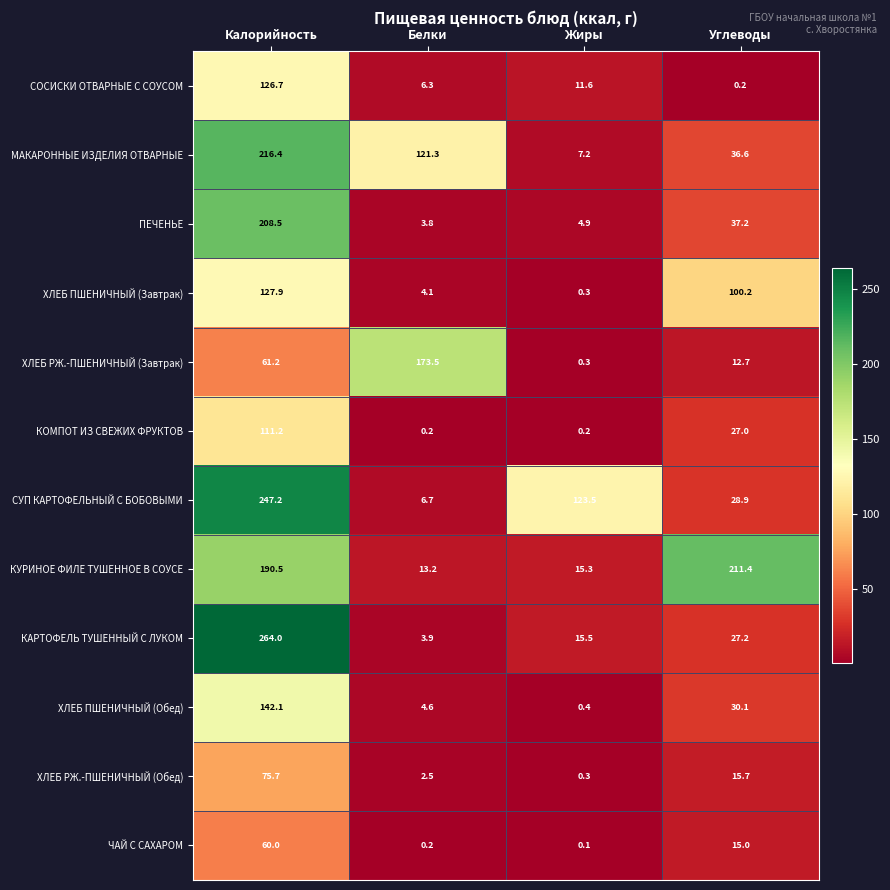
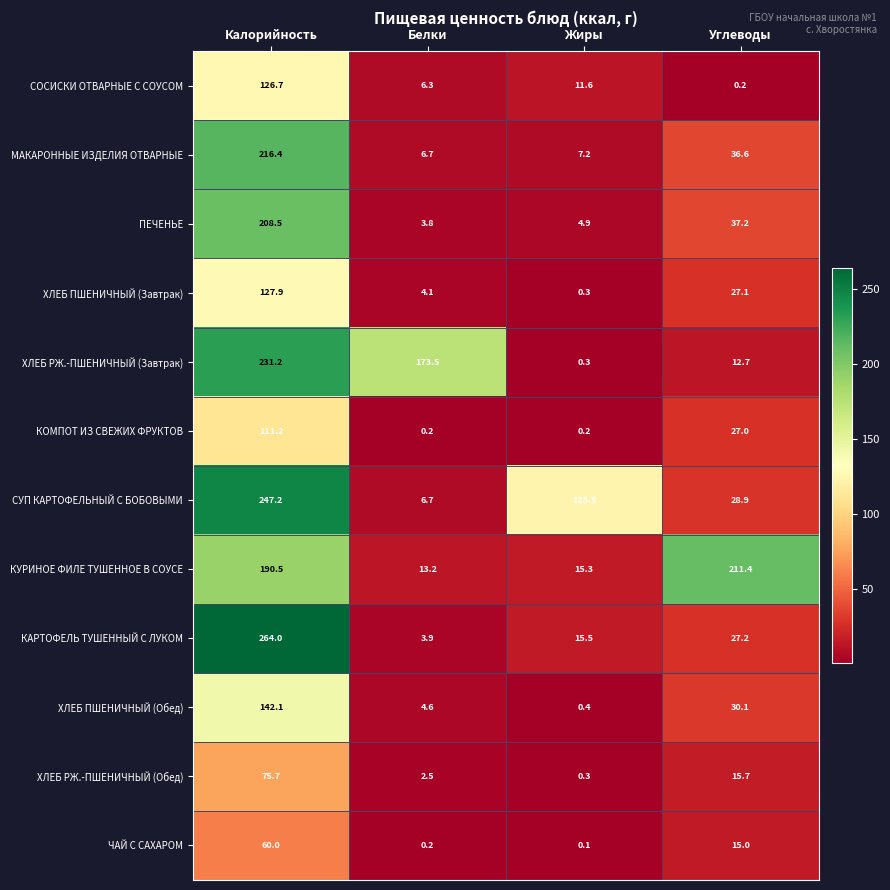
  {
    "СОСИСКИ ОТВАРНЫЕ С СОУСОМ": {
      "Калорийность": 126.7,
      "Белки": 6.3,
      "Жиры": 11.6,
      "Углеводы": 0.2
    },
    "МАКАРОННЫЕ ИЗДЕЛИЯ ОТВАРНЫЕ": {
      "Калорийность": 216.4,
-     "Белки": 121.3,
+     "Белки": 6.7,
      "Жиры": 7.2,
      "Углеводы": 36.6
    },
    "ПЕЧЕНЬЕ": {
      "Калорийность": 208.5,
      "Белки": 3.8,
      "Жиры": 4.9,
      "Углеводы": 37.2
    },
    "ХЛЕБ ПШЕНИЧНЫЙ (Завтрак)": {
      "Калорийность": 127.9,
      "Белки": 4.1,
      "Жиры": 0.3,
-     "Углеводы": 100.2
+     "Углеводы": 27.1
    },
    "ХЛЕБ РЖ.-ПШЕНИЧНЫЙ (Завтрак)": {
-     "Калорийность": 61.2,
+     "Калорийность": 231.2,
      "Белки": 173.5,
      "Жиры": 0.3,
      "Углеводы": 12.7
    },
    "КОМПОТ ИЗ СВЕЖИХ ФРУКТОВ": {
      "Калорийность": 111.2,
      "Белки": 0.2,
      "Жиры": 0.2,
      "Углеводы": 27.0
    },
    "СУП КАРТОФЕЛЬНЫЙ С БОБОВЫМИ": {
      "Калорийность": 247.2,
      "Белки": 6.7,
      "Жиры": 123.5,
      "Углеводы": 28.9
    },
    "КУРИНОЕ ФИЛЕ ТУШЕННОЕ В СОУСЕ": {
      "Калорийность": 190.5,
      "Белки": 13.2,
      "Жиры": 15.3,
      "Углеводы": 211.4
    },
    "КАРТОФЕЛЬ ТУШЕННЫЙ С ЛУКОМ": {
      "Калорийность": 264.0,
      "Белки": 3.9,
      "Жиры": 15.5,
      "Углеводы": 27.2
    },
    "ХЛЕБ ПШЕНИЧНЫЙ (Обед)": {
      "Калорийность": 142.1,
      "Белки": 4.6,
      "Жиры": 0.4,
      "Углеводы": 30.1
    },
    "ХЛЕБ РЖ.-ПШЕНИЧНЫЙ (Обед)": {
      "Калорийность": 75.7,
      "Белки": 2.5,
      "Жиры": 0.3,
      "Углеводы": 15.7
    },
    "ЧАЙ С САХАРОМ": {
      "Калорийность": 60.0,
      "Белки": 0.2,
      "Жиры": 0.1,
      "Углеводы": 15.0
    }
  }
